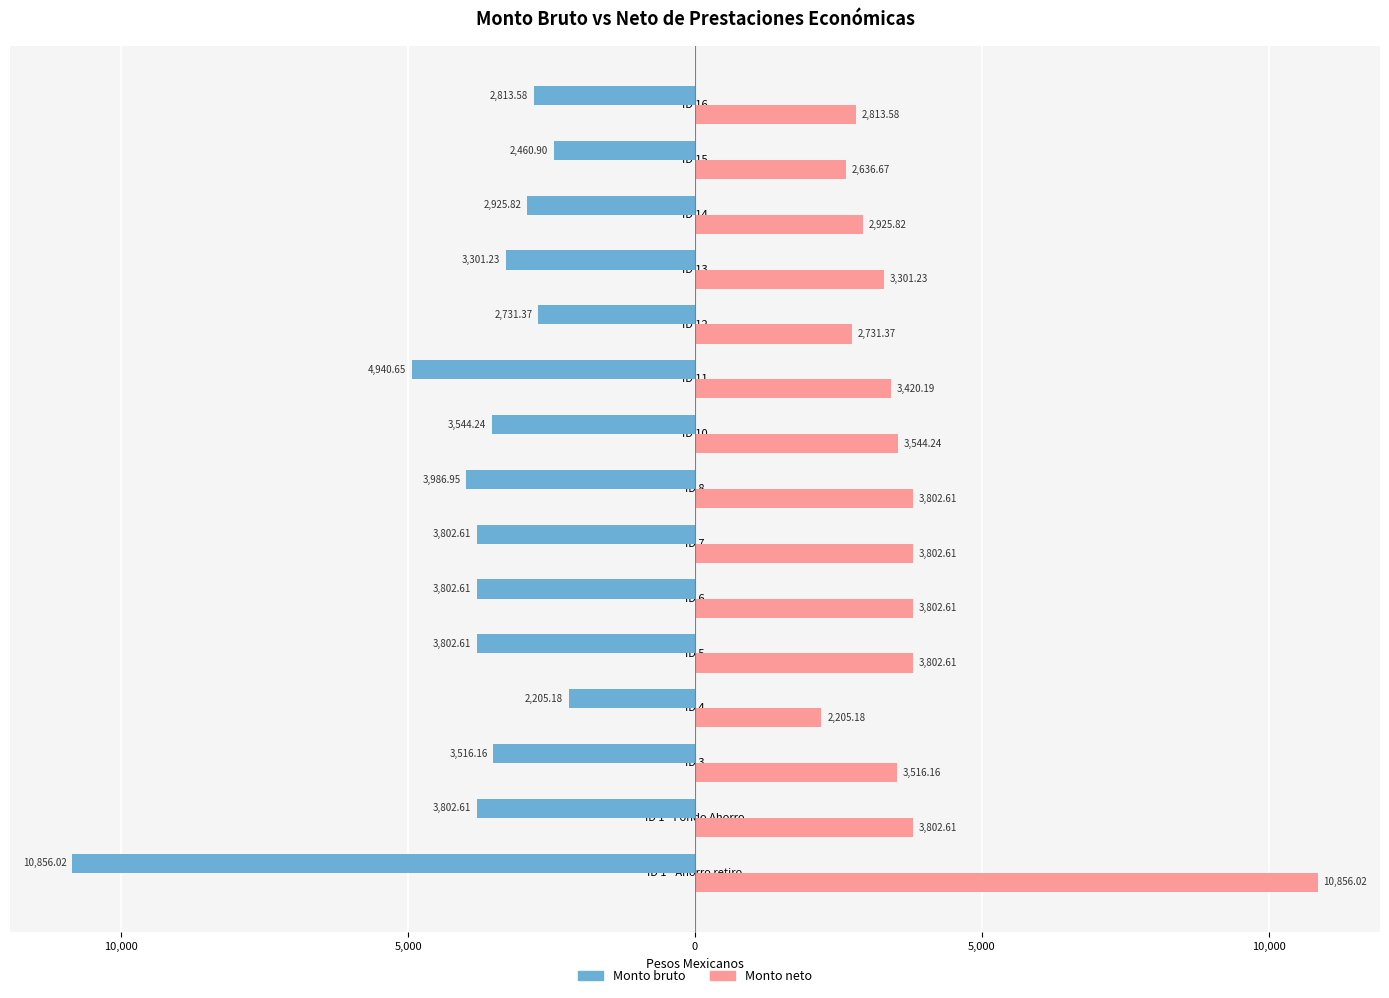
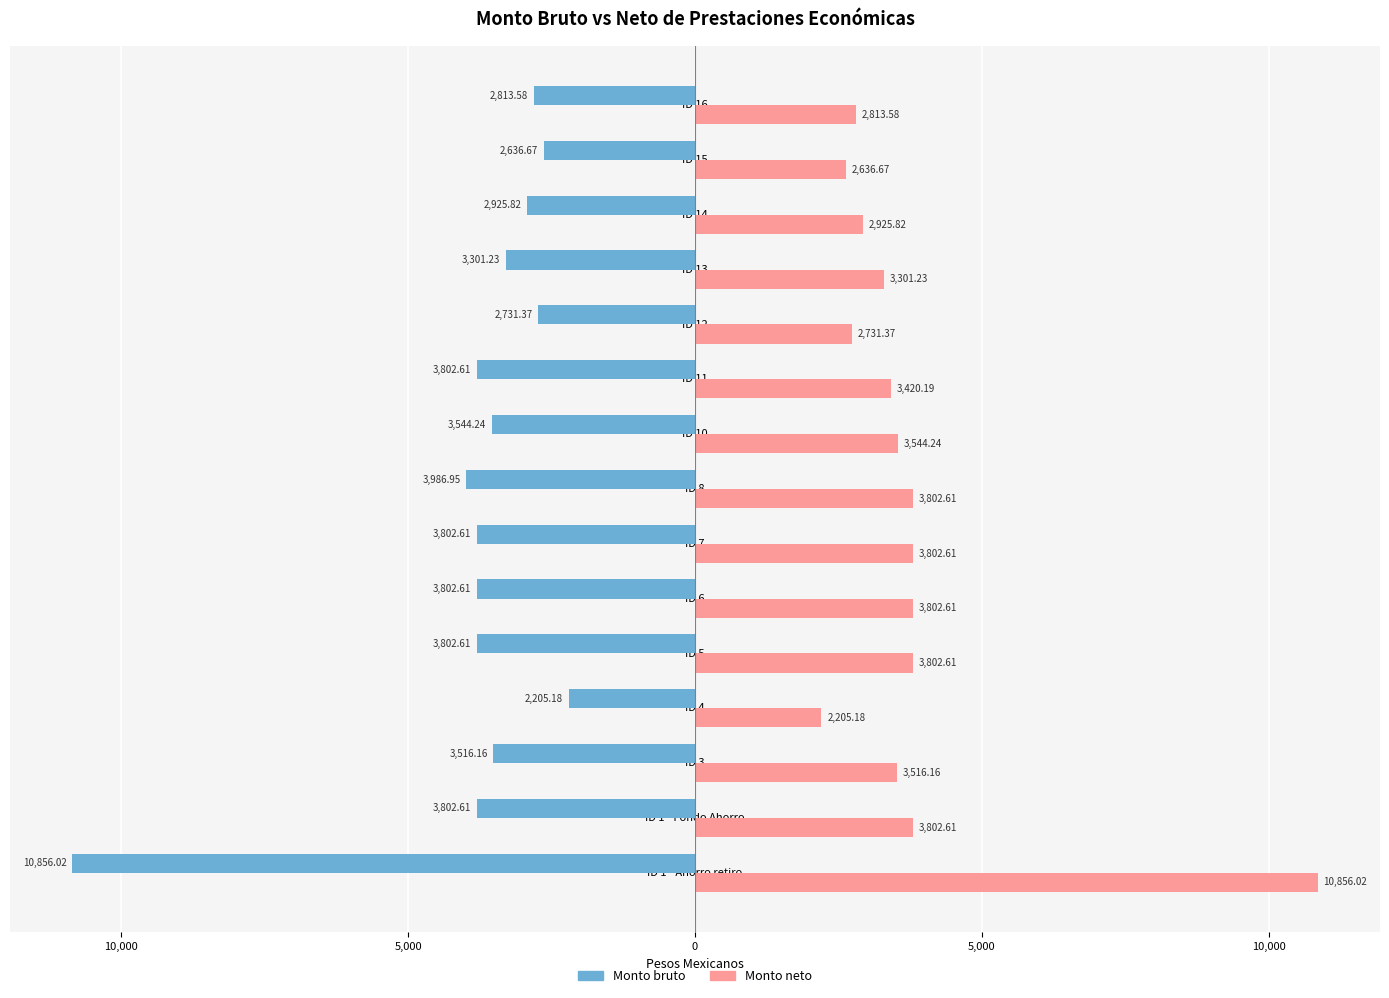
  {
    "Monto bruto": {
-     "ID 15": "2,460.90",
-     "ID 11": "4,940.65"
+     "ID 15": "2,636.67",
+     "ID 11": "3,802.61"
    },
    "Monto neto": {
      "ID 16": "2,813.58",
      "ID 15": "2,636.67",
      "ID 14": "2,925.82",
      "ID 13": "3,301.23",
      "ID 12": "2,731.37",
      "ID 11": "3,420.19",
      "ID 10": "3,544.24",
      "ID 8": "3,802.61",
      "ID 7": "3,802.61",
      "ID 6": "3,802.61",
      "ID 5": "3,802.61",
      "ID 4": "2,205.18",
      "ID 3": "3,516.16",
      "ID 1 - Fondo Ahorro": "3,802.61",
      "ID 1 - Ahorro retiro": "10,856.02"
    }
  }
